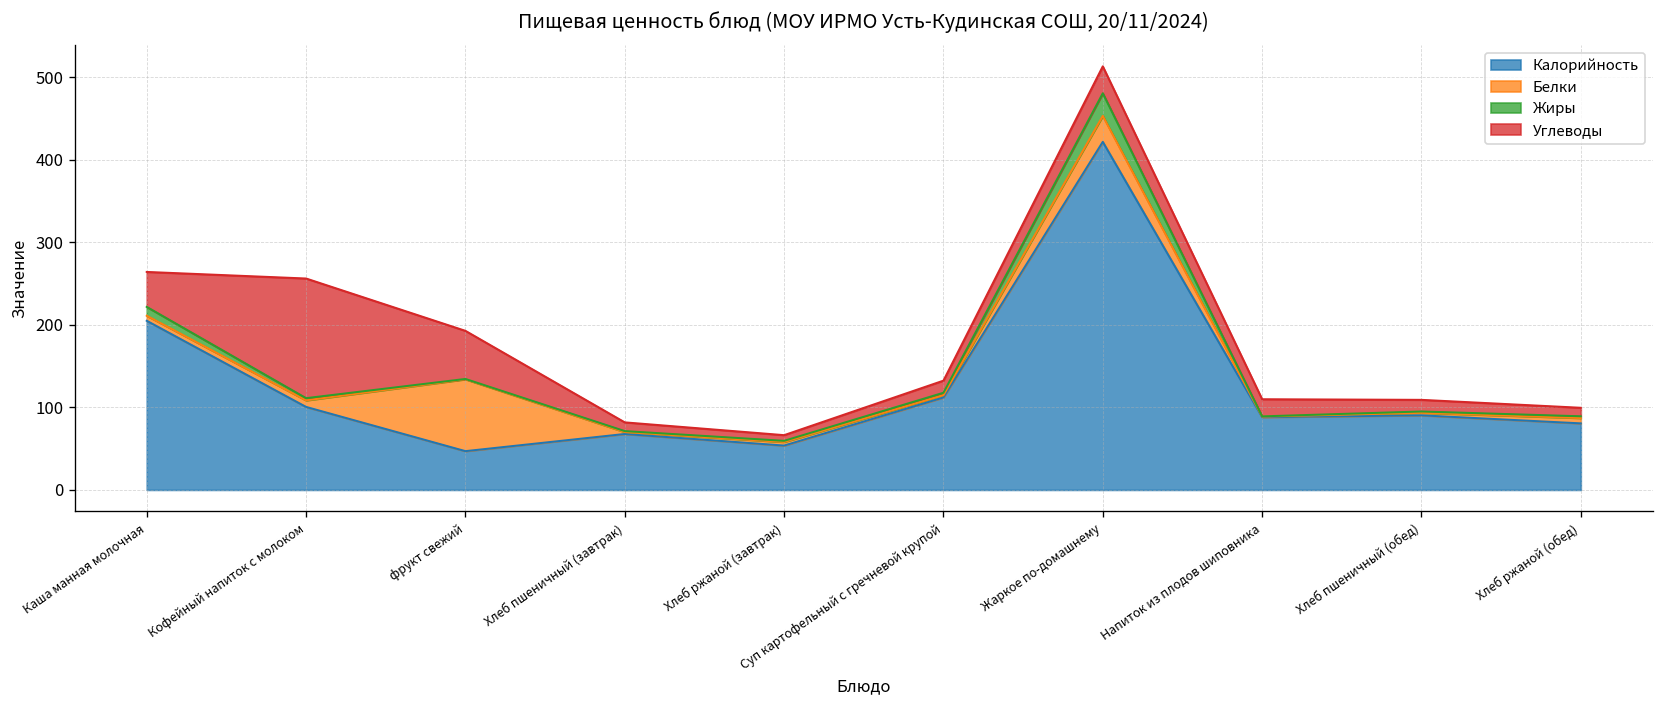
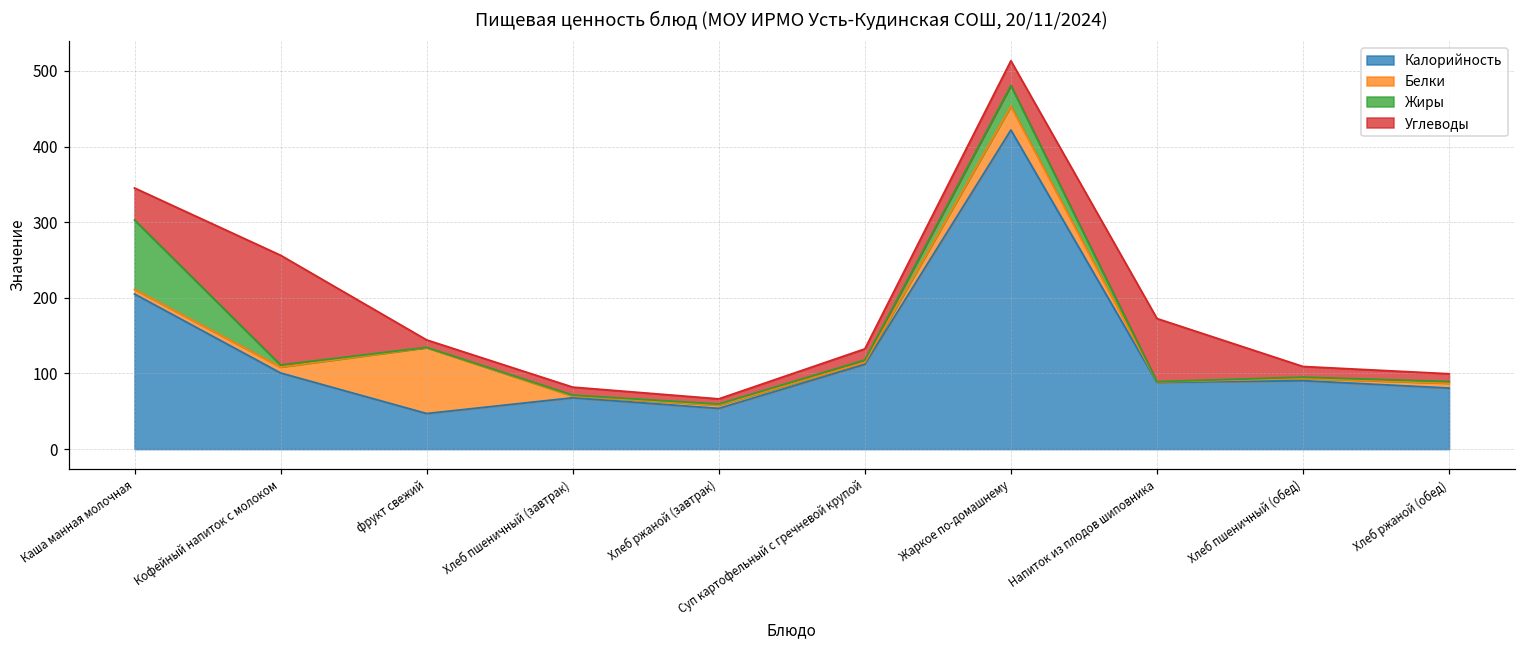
  {
    "Калорийность": {
      "Каша манная молочная": 210,
      "Кофейный напиток с молоком": 100,
      "фрукт свежий": 50,
      "Хлеб ржаной (завтрак)": 50,
      "Жаркое по-домашнему": 420,
      "Хлеб ржаной (обед)": 80
    },
    "Белки": {
      "Каша манная молочная": 10,
      "Жаркое по-домашнему": 30
    },
    "Жиры": {
-     "Каша манная молочная": 10,
+     "Каша манная молочная": 90,
      "Жаркое по-домашнему": 30
    },
    "Углеводы": {
      "Каша манная молочная": 40,
      "Кофейный напиток с молоком": 150,
-     "фрукт свежий": 60,
+     "фрукт свежий": 10,
      "Хлеб пшеничный (завтрак)": 10,
      "Хлеб ржаной (завтрак)": 10,
      "Суп картофельный с гречневой крупой": 10,
      "Жаркое по-домашнему": 30,
-     "Напиток из плодов шиповника": 20,
+     "Напиток из плодов шиповника": 80,
      "Хлеб пшеничный (обед)": 10,
      "Хлеб ржаной (обед)": 10
    }
  }
